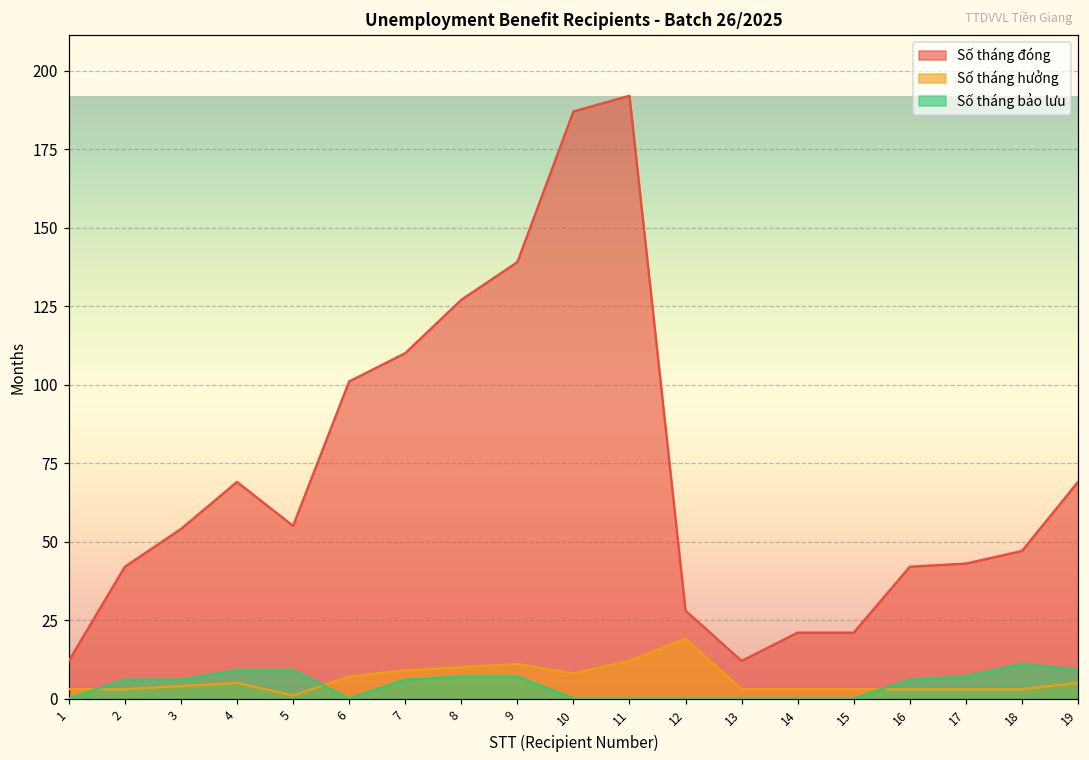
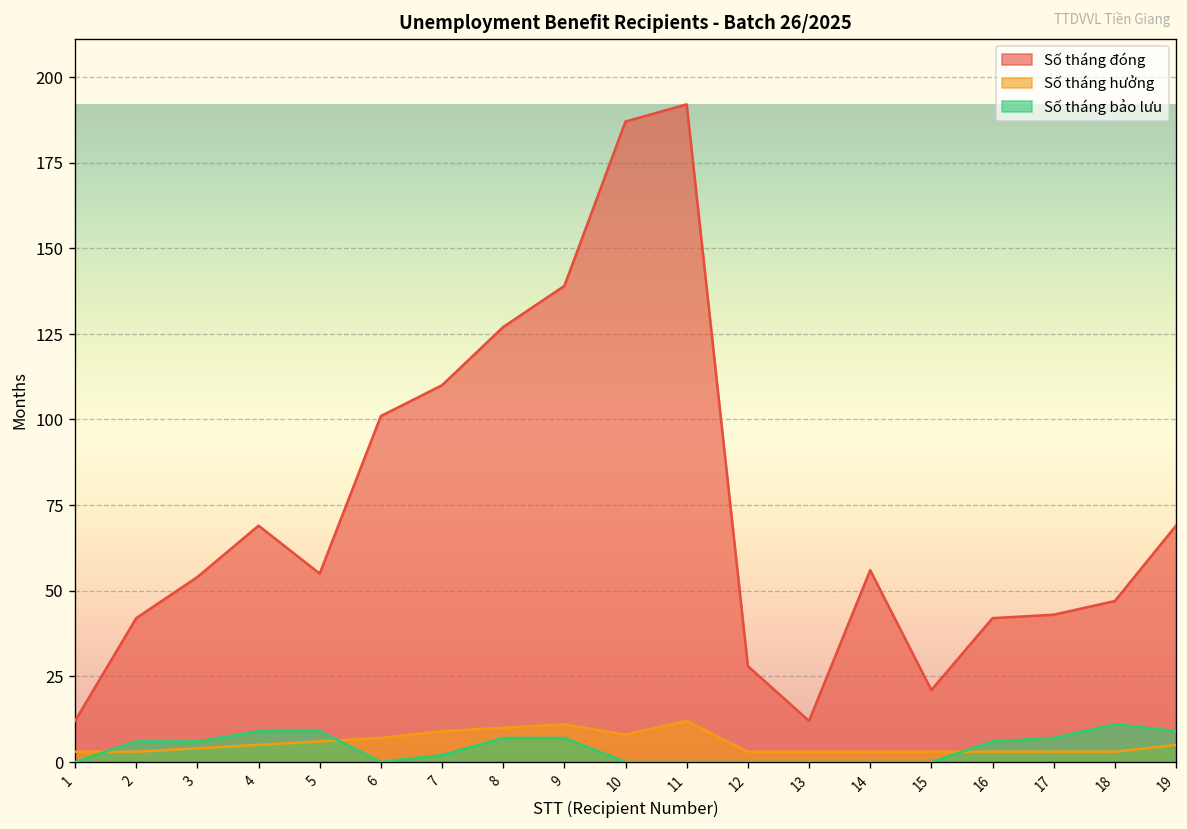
  {
    "Số tháng đóng": {
      "1": 12,
      "2": 42,
      "3": 54,
      "4": 69,
      "5": 55,
      "6": 101,
      "7": 110,
      "8": 127,
      "9": 139,
      "10": 187,
      "11": 192,
      "12": 28,
      "13": 12,
-     "14": 21,
+     "14": 56,
      "15": 21,
      "16": 42,
      "17": 43,
      "18": 47,
      "19": 69
    },
    "Số tháng hưởng": {
      "1": 3,
      "2": 3,
      "3": 4,
      "4": 5,
-     "5": 1,
+     "5": 6,
      "6": 7,
      "7": 9,
      "8": 10,
      "9": 11,
      "10": 8,
      "11": 12,
-     "12": 19,
+     "12": 3,
      "13": 3,
      "14": 3,
      "15": 3,
      "16": 3,
      "17": 3,
      "18": 3,
      "19": 5
    },
    "Số tháng bảo lưu": {
      "1": 0,
      "2": 6,
      "3": 6,
      "4": 9,
      "5": 9,
      "6": 0,
-     "7": 6,
+     "7": 2,
      "8": 7,
      "9": 7,
      "10": 0,
      "11": 0,
      "12": 0,
      "13": 0,
      "14": 0,
      "15": 0,
      "16": 6,
      "17": 7,
      "18": 11,
      "19": 9
    }
  }
